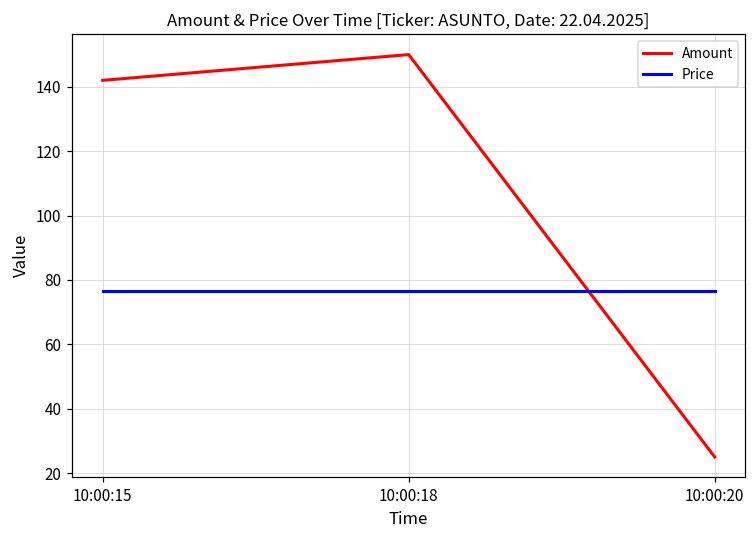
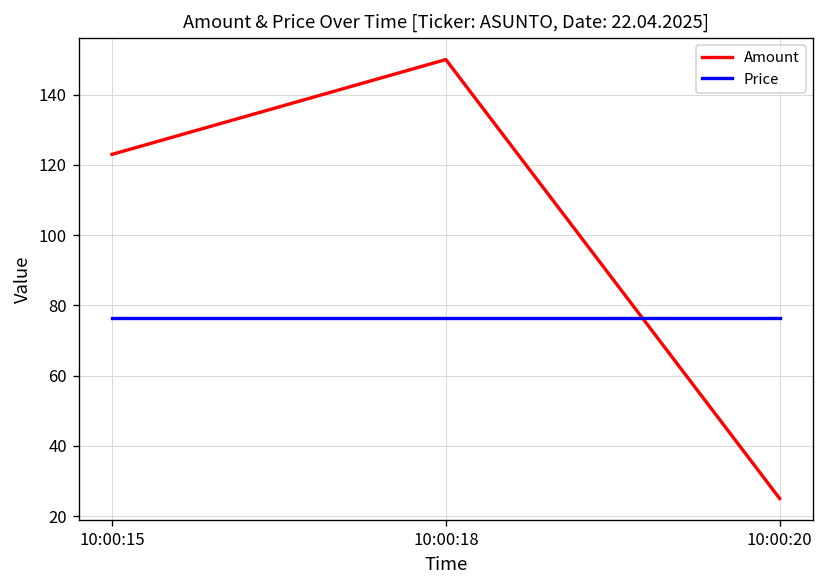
  {
    "Amount": {
-     "10:00:15": 142,
+     "10:00:15": 123,
      "10:00:18": 150,
      "10:00:20": 25
    },
    "Price": {
      "10:00:15": 77,
      "10:00:18": 77,
      "10:00:20": 77
    }
  }
